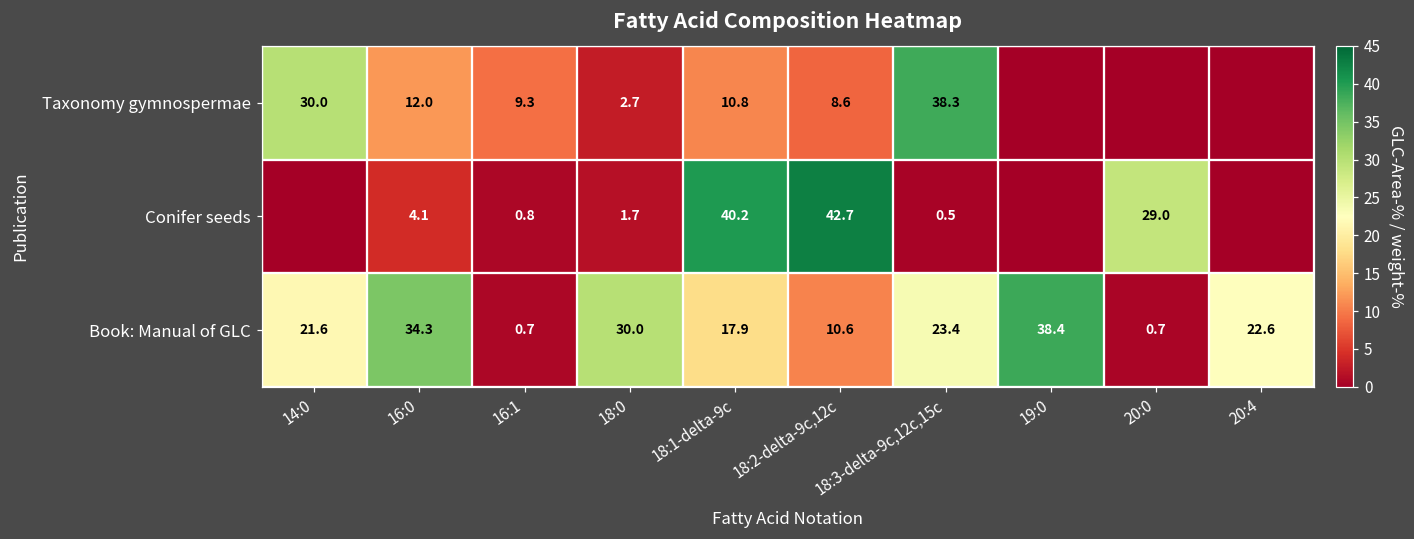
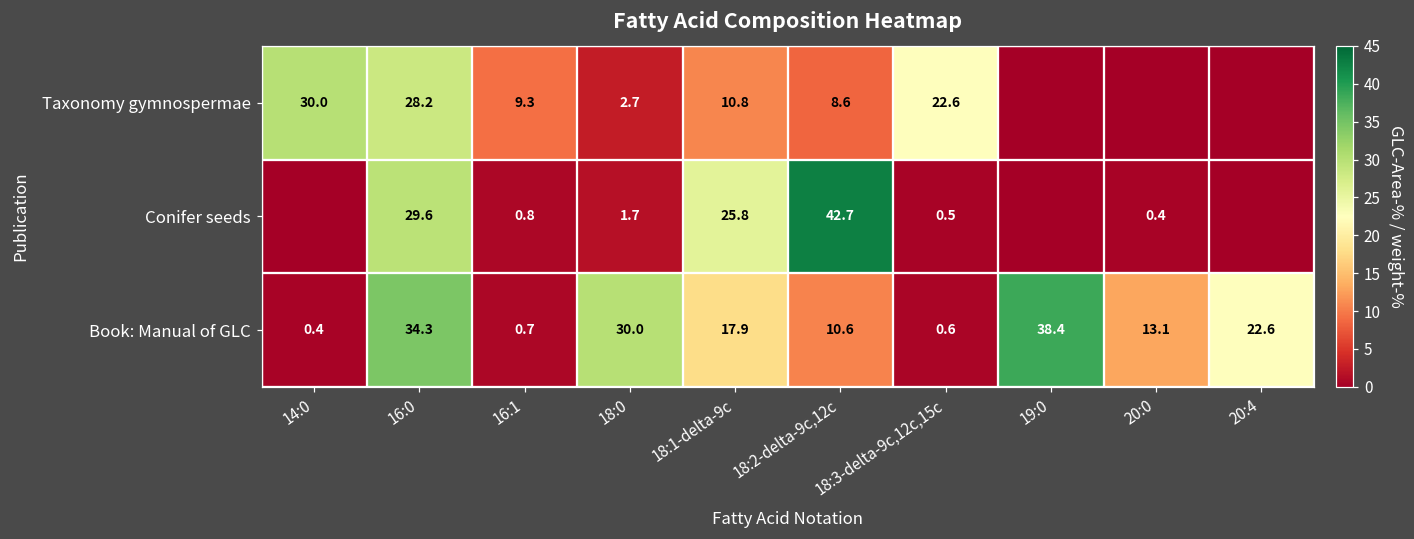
  {
    "Taxonomy gymnospermae": {
      "14:0": 30.0,
-     "16:0": 12.0,
+     "16:0": 28.2,
      "16:1": 9.3,
      "18:0": 2.7,
      "18:1-delta-9c": 10.8,
      "18:2-delta-9c,12c": 8.6,
-     "18:3-delta-9c,12c,15c": 38.3
+     "18:3-delta-9c,12c,15c": 22.6
    },
    "Conifer seeds": {
-     "16:0": 4.1,
+     "16:0": 29.6,
      "16:1": 0.8,
      "18:0": 1.7,
-     "18:1-delta-9c": 40.2,
+     "18:1-delta-9c": 25.8,
      "18:2-delta-9c,12c": 42.7,
      "18:3-delta-9c,12c,15c": 0.5,
-     "20:0": 29.0
+     "20:0": 0.4
    },
    "Book: Manual of GLC": {
-     "14:0": 21.6,
+     "14:0": 0.4,
      "16:0": 34.3,
      "16:1": 0.7,
      "18:0": 30.0,
      "18:1-delta-9c": 17.9,
      "18:2-delta-9c,12c": 10.6,
-     "18:3-delta-9c,12c,15c": 23.4,
+     "18:3-delta-9c,12c,15c": 0.6,
      "19:0": 38.4,
-     "20:0": 0.7,
+     "20:0": 13.1,
      "20:4": 22.6
    }
  }
